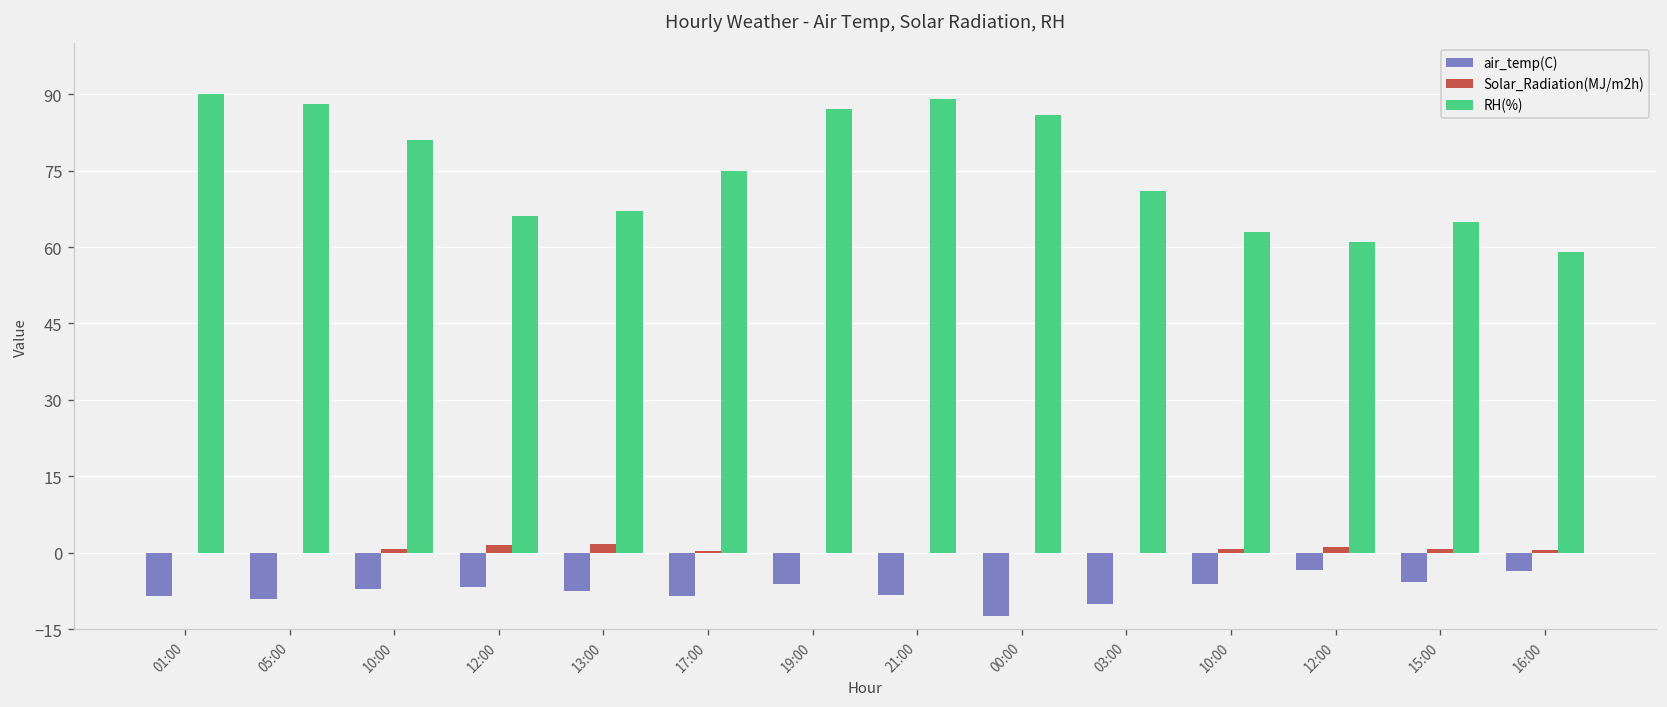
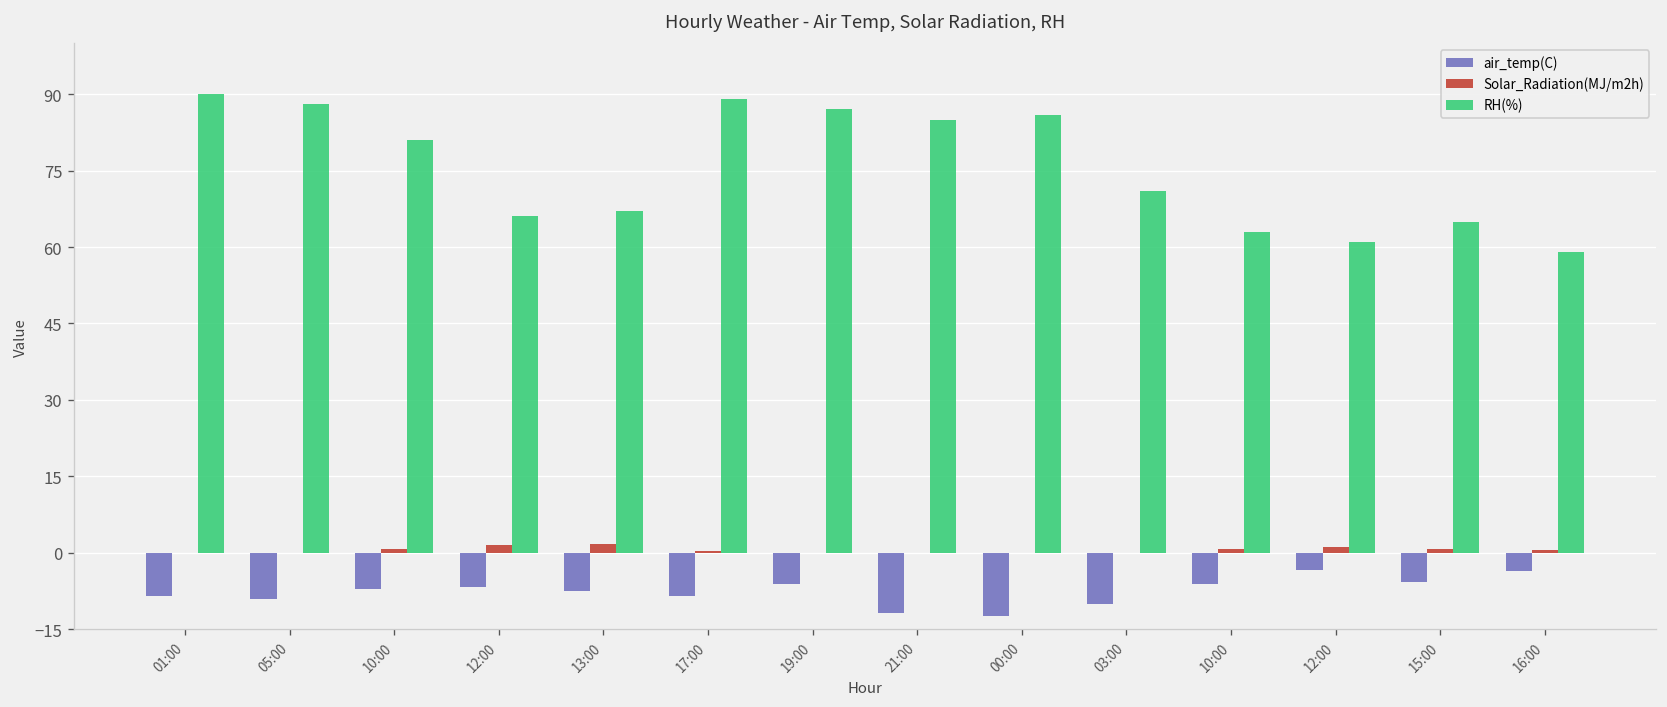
  {
    "air_temp(C)": {
      "01:00": -9,
      "05:00": -9,
      "13:00": -8,
      "17:00": -9,
      "19:00": -6,
-     "21:00": -8,
+     "21:00": -12,
      "00:00": -13,
      "03:00": -10,
      "15:00": -6,
      "16:00": -4
    },
    "Solar_Radiation(MJ/m2h)": {
      "01:00": 0,
      "05:00": 0,
      "13:00": 2,
      "19:00": 0,
      "21:00": 0,
      "00:00": 0,
      "03:00": 0,
      "15:00": 1
    },
    "RH(%)": {
      "01:00": 90,
      "05:00": 88,
      "13:00": 67,
-     "17:00": 75,
+     "17:00": 89,
      "19:00": 87,
-     "21:00": 89,
+     "21:00": 85,
      "00:00": 86,
      "03:00": 71,
      "15:00": 65,
      "16:00": 59
    }
  }
